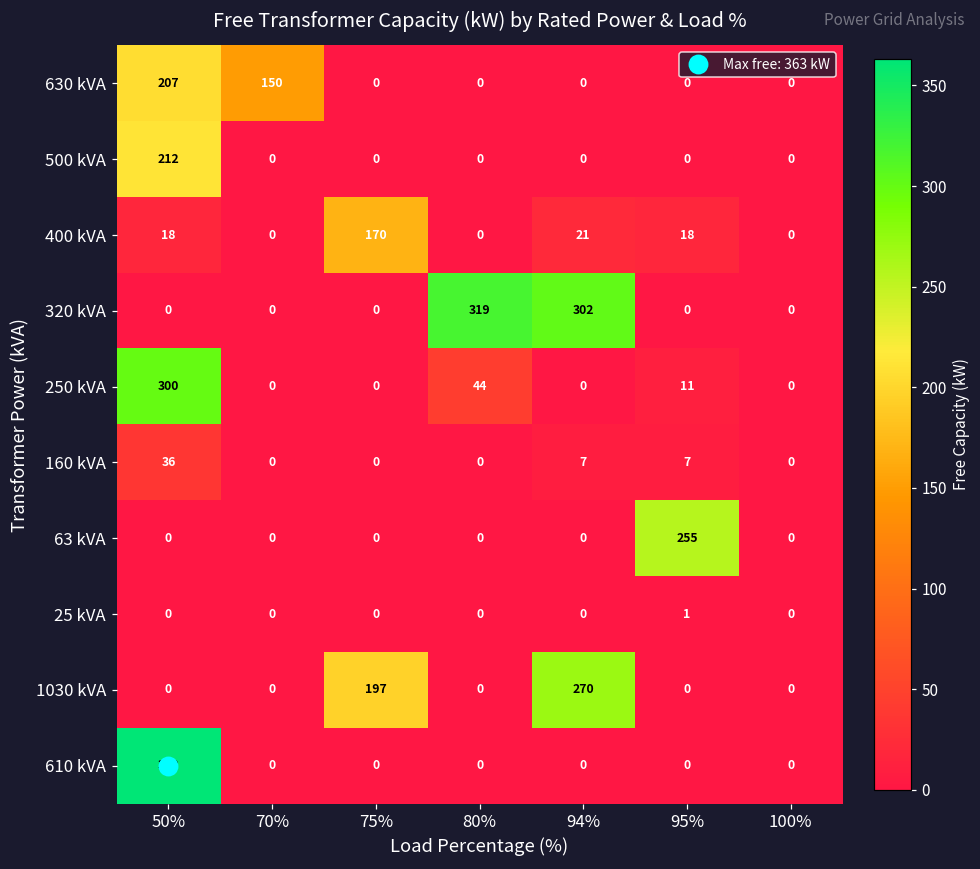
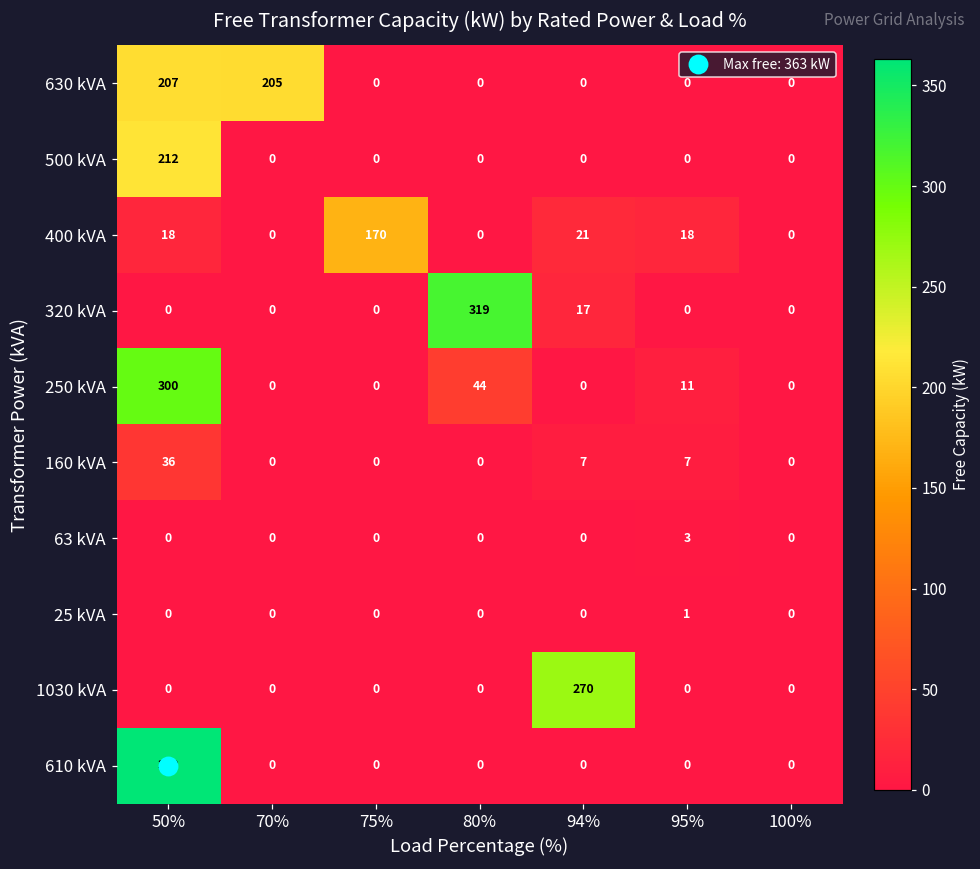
  {
    "630 kVA": {
      "50%": 207,
-     "70%": 150,
+     "70%": 205,
      "75%": 0,
      "80%": 0,
      "94%": 0
    },
    "500 kVA": {
      "50%": 212,
      "70%": 0,
      "75%": 0,
      "80%": 0,
      "94%": 0,
      "95%": 0,
      "100%": 0
    },
    "400 kVA": {
      "50%": 18,
      "70%": 0,
      "75%": 170,
      "80%": 0,
      "94%": 21,
      "95%": 18,
      "100%": 0
    },
    "320 kVA": {
      "50%": 0,
      "70%": 0,
      "75%": 0,
      "80%": 319,
-     "94%": 302,
+     "94%": 17,
      "95%": 0,
      "100%": 0
    },
    "250 kVA": {
      "50%": 300,
      "70%": 0,
      "75%": 0,
      "80%": 44,
      "94%": 0,
      "95%": 11,
      "100%": 0
    },
    "160 kVA": {
      "50%": 36,
      "70%": 0,
      "75%": 0,
      "80%": 0,
      "94%": 7,
      "95%": 7,
      "100%": 0
    },
    "63 kVA": {
      "50%": 0,
      "70%": 0,
      "75%": 0,
      "80%": 0,
      "94%": 0,
-     "95%": 255,
+     "95%": 3,
      "100%": 0
    },
    "25 kVA": {
      "50%": 0,
      "70%": 0,
      "75%": 0,
      "80%": 0,
      "94%": 0,
      "95%": 1,
      "100%": 0
    },
    "1030 kVA": {
      "50%": 0,
      "70%": 0,
-     "75%": 197,
+     "75%": 0,
      "80%": 0,
      "94%": 270,
      "95%": 0,
      "100%": 0
    },
    "610 kVA": {
      "70%": 0,
      "75%": 0,
      "80%": 0,
      "94%": 0,
      "95%": 0,
      "100%": 0
    }
  }
